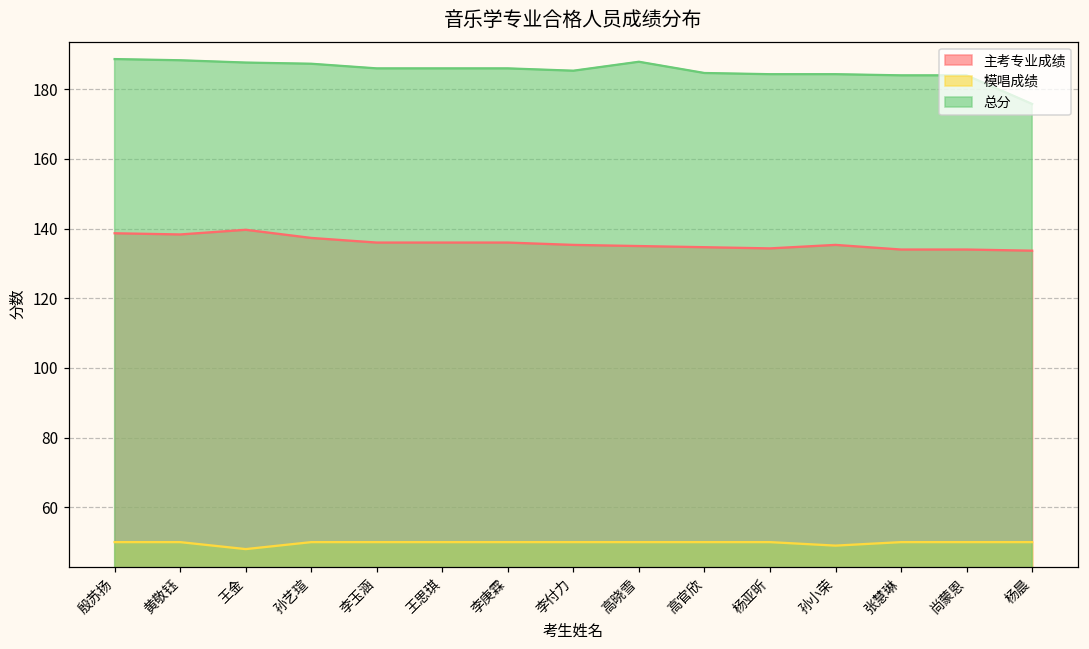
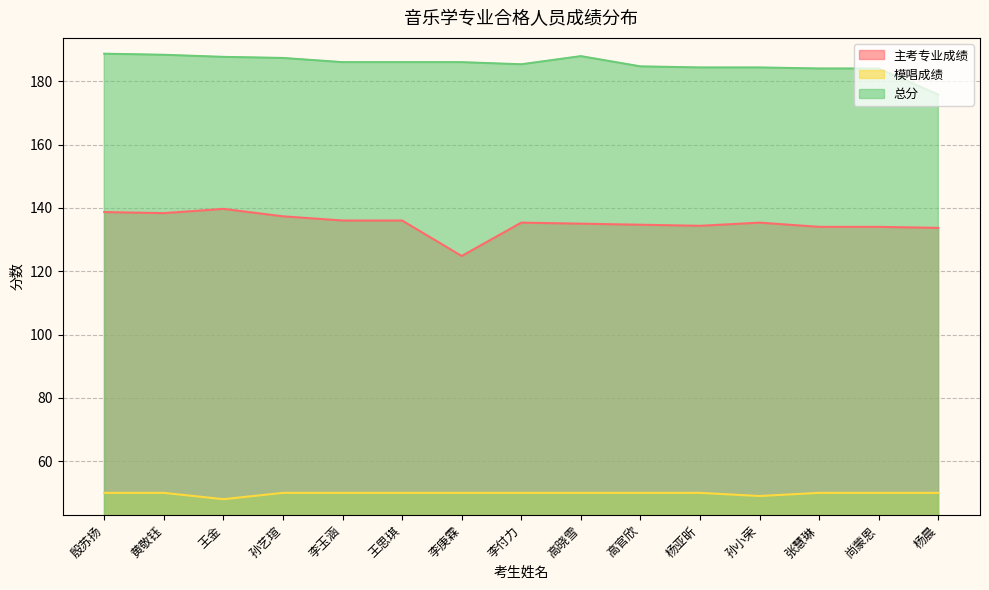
  {
    "主考专业成绩": {
      "殷苏扬": 139,
      "黄敬钰": 138,
      "王金": 140,
      "孙艺瑄": 137,
      "李玉涵": 136,
      "王思琪": 136,
-     "李庚霖": 136,
+     "李庚霖": 125,
      "李付力": 135,
      "高晓雪": 135,
      "高官欣": 135,
      "杨亚昕": 134,
      "孙小荣": 135,
      "张慧琳": 134,
      "尚蒙恩": 134,
      "杨晨": 134
    },
    "模唱成绩": {
      "殷苏扬": 50,
      "黄敬钰": 50,
      "王金": 48,
      "孙艺瑄": 50,
      "李玉涵": 50,
      "王思琪": 50,
      "李庚霖": 50,
      "李付力": 50,
      "高晓雪": 50,
      "高官欣": 50,
      "杨亚昕": 50,
      "孙小荣": 49,
      "张慧琳": 50,
      "尚蒙恩": 50,
      "杨晨": 50
    },
    "总分": {
      "殷苏扬": 189,
      "黄敬钰": 188,
      "王金": 188,
      "孙艺瑄": 187,
      "李玉涵": 186,
      "王思琪": 186,
      "李庚霖": 186,
      "李付力": 185,
      "高晓雪": 188,
      "高官欣": 185,
      "杨亚昕": 184,
      "孙小荣": 184,
      "张慧琳": 184
    }
  }
